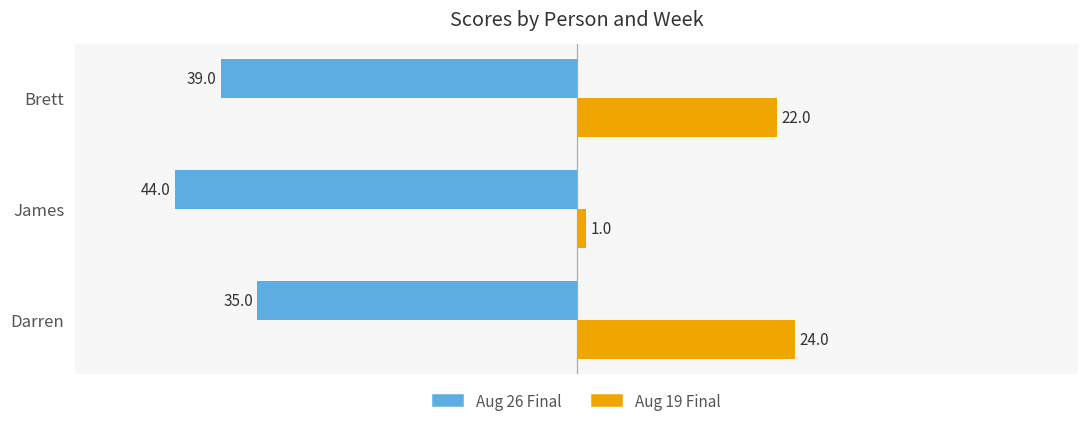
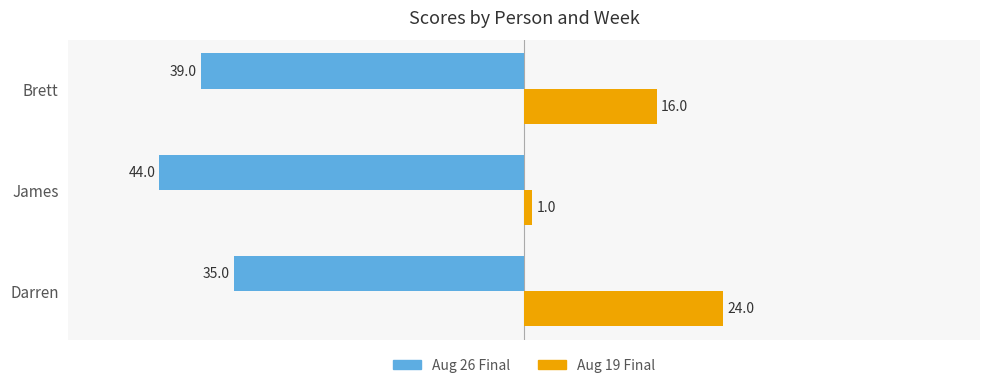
  {
    "Aug 19 Final": {
-     "Brett": 22.0,
+     "Brett": 16.0,
      "James": 1.0,
      "Darren": 24.0
    }
  }
